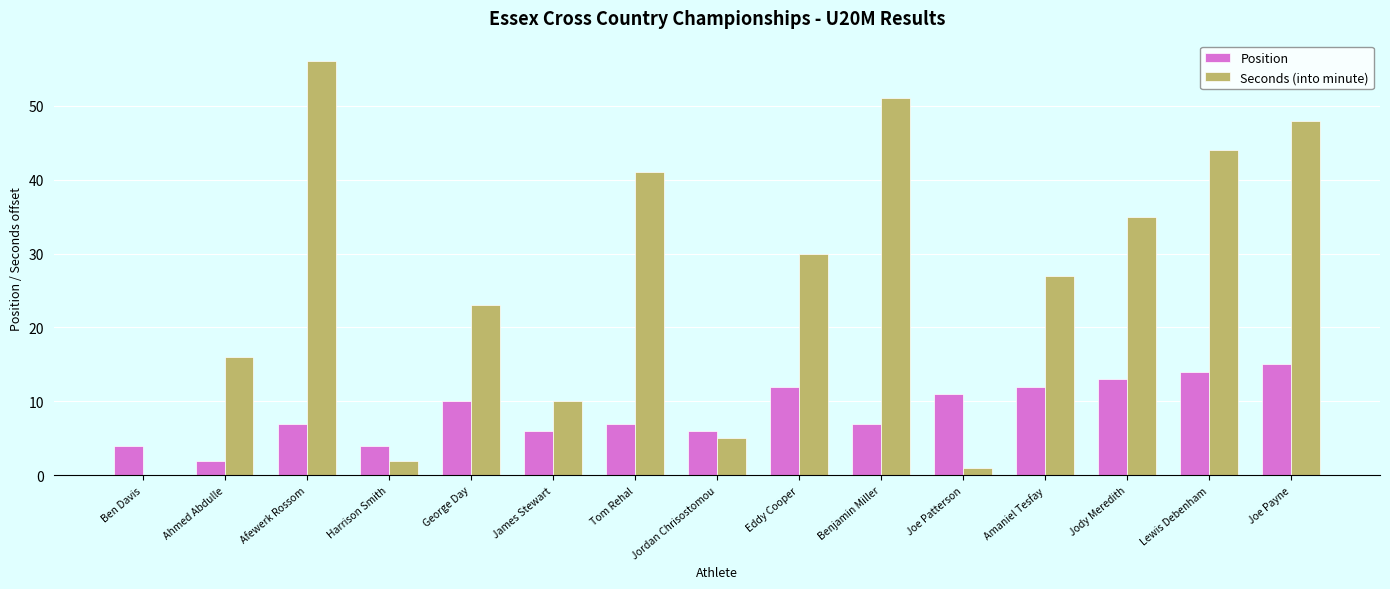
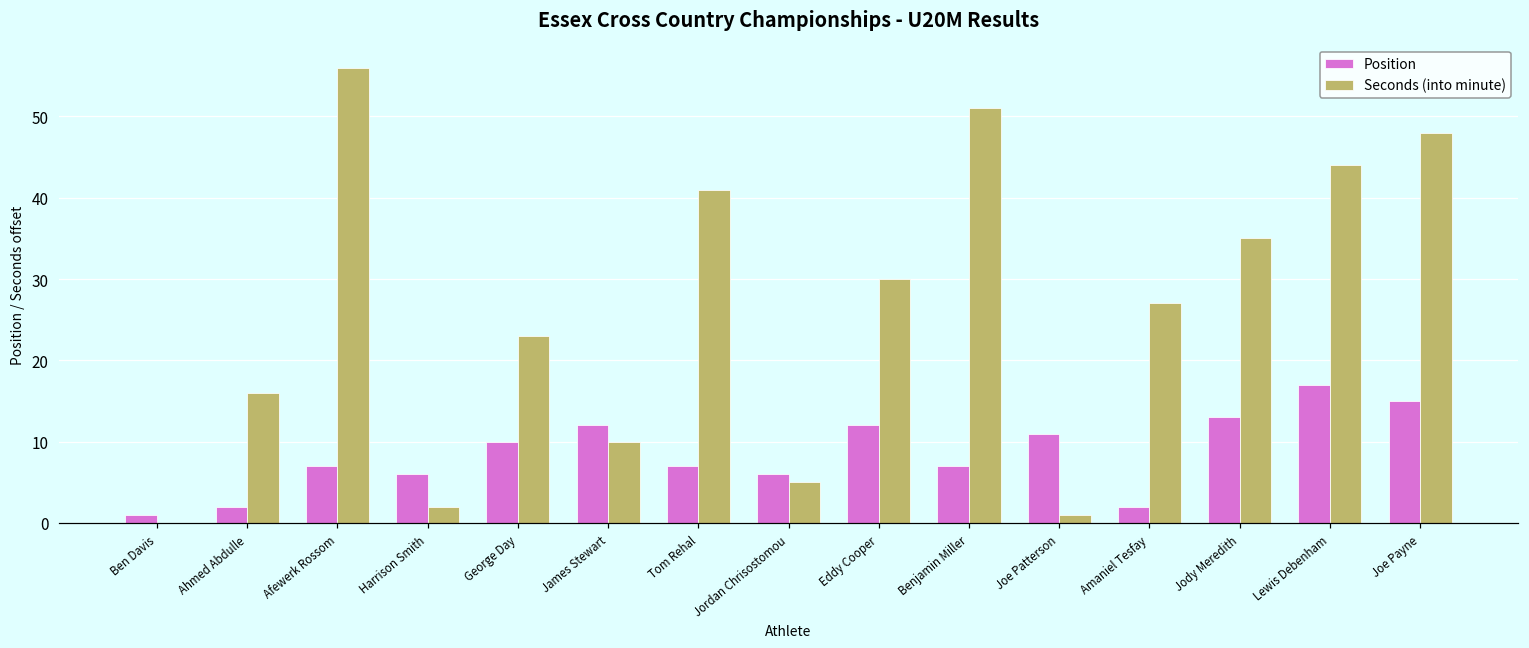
  {
    "Position": {
-     "Ben Davis": 4,
+     "Ben Davis": 1,
      "Ahmed Abdulle": 2,
      "Afewerk Rossom": 7,
-     "Harrison Smith": 4,
+     "Harrison Smith": 6,
      "George Day": 10,
-     "James Stewart": 6,
+     "James Stewart": 12,
      "Tom Rehal": 7,
      "Jordan Chrisostomou": 6,
      "Eddy Cooper": 12,
      "Benjamin Miller": 7,
      "Joe Patterson": 11,
-     "Amaniel Tesfay": 12,
+     "Amaniel Tesfay": 2,
      "Jody Meredith": 13,
-     "Lewis Debenham": 14,
+     "Lewis Debenham": 17,
      "Joe Payne": 15
    },
    "Seconds (into minute)": {
      "Ben Davis": 0,
      "Ahmed Abdulle": 16,
      "Afewerk Rossom": 56,
      "Harrison Smith": 2,
      "George Day": 23,
      "James Stewart": 10,
      "Tom Rehal": 41,
      "Jordan Chrisostomou": 5,
      "Eddy Cooper": 30,
      "Benjamin Miller": 51,
      "Joe Patterson": 1,
      "Amaniel Tesfay": 27,
      "Jody Meredith": 35,
      "Lewis Debenham": 44,
      "Joe Payne": 48
    }
  }
